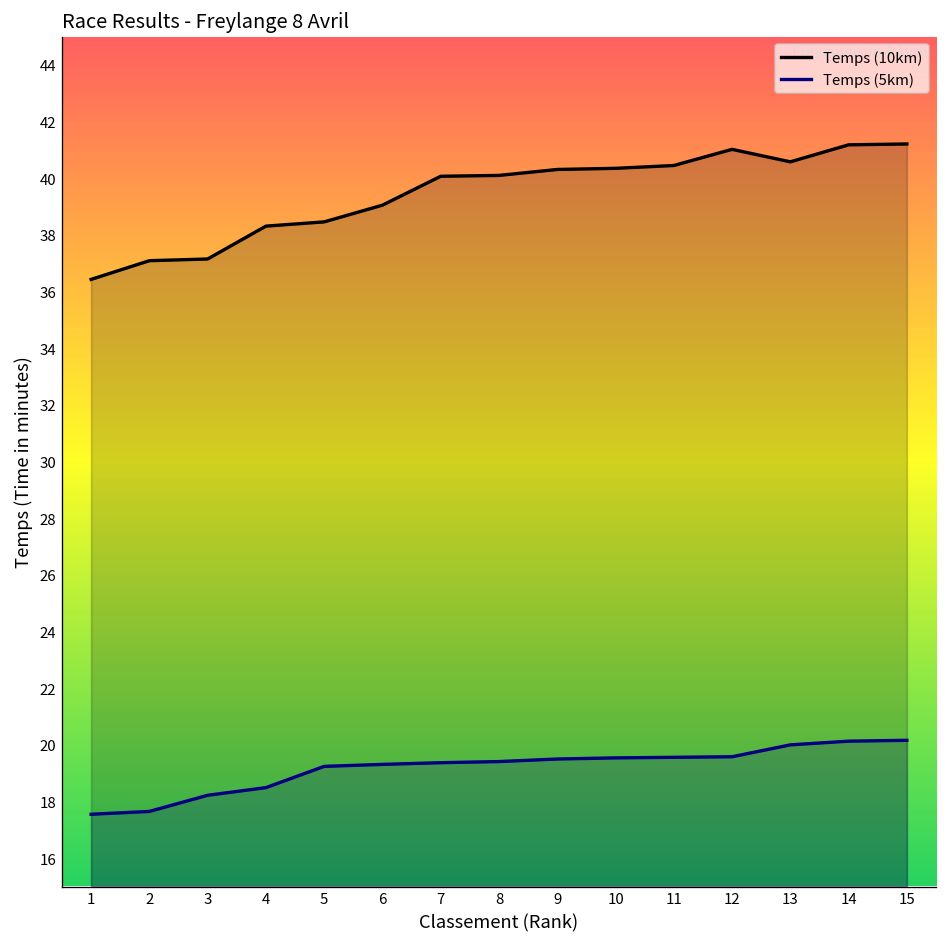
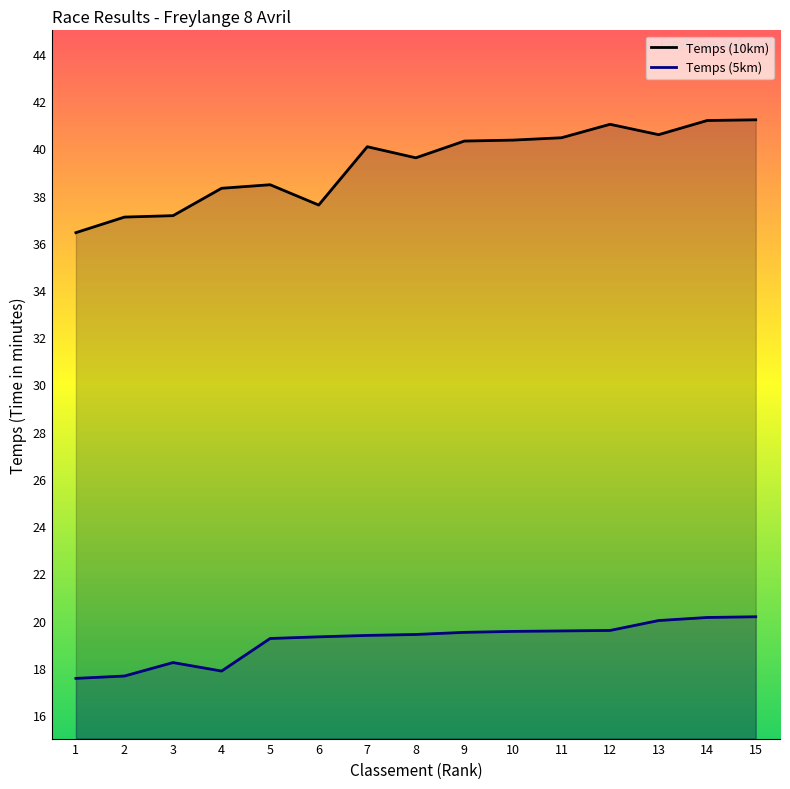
  {
    "Temps (10km)": {
      "1": 36.4,
      "2": 37.1,
      "3": 37.2,
      "4": 38.3,
      "5": 38.5,
-     "6": 39.1,
+     "6": 37.6,
      "7": 40.1,
-     "8": 40.1,
+     "8": 39.6,
      "9": 40.3,
      "10": 40.4,
      "11": 40.5,
      "12": 41.0,
      "13": 40.6,
      "14": 41.2,
      "15": 41.2
    },
    "Temps (5km)": {
      "1": 17.6,
      "2": 17.7,
      "3": 18.2,
-     "4": 18.5,
+     "4": 17.9,
      "5": 19.2,
      "6": 19.3,
      "7": 19.4,
      "8": 19.4,
      "9": 19.5,
      "10": 19.5,
      "11": 19.6,
      "12": 19.6,
      "13": 20.0,
      "14": 20.1,
      "15": 20.2
    }
  }
